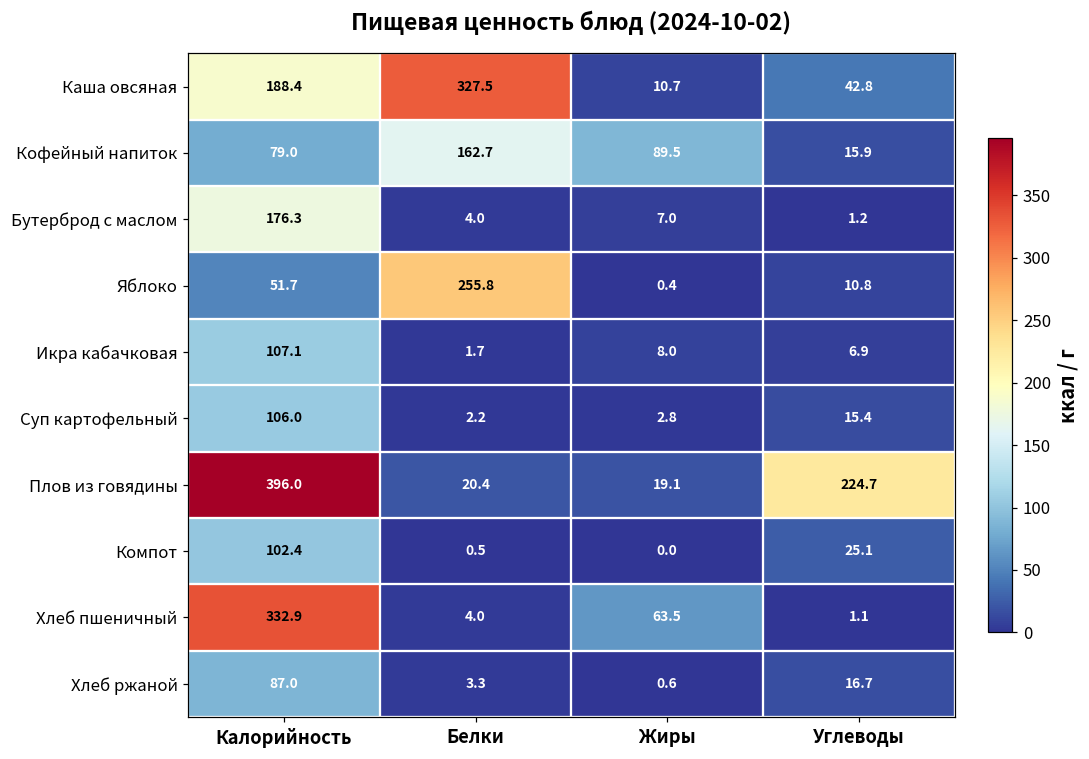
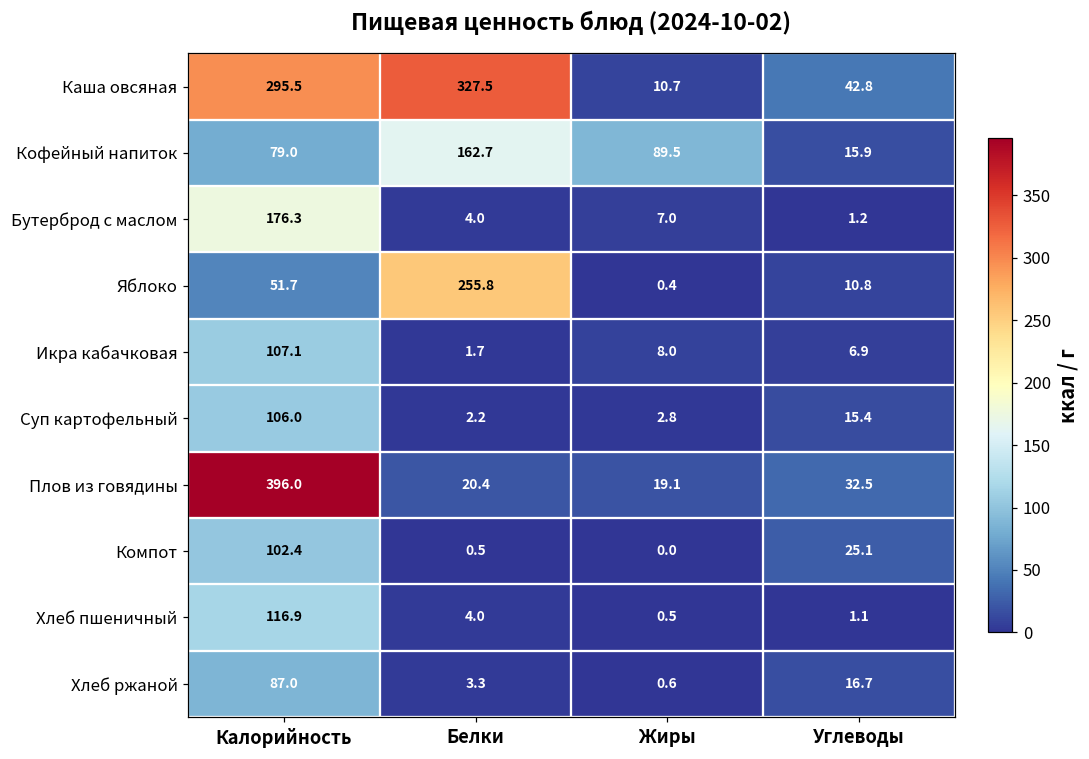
  {
    "Каша овсяная": {
-     "Калорийность": 188.4,
+     "Калорийность": 295.5,
      "Белки": 327.5,
      "Жиры": 10.7,
      "Углеводы": 42.8
    },
    "Кофейный напиток": {
      "Калорийность": 79.0,
      "Белки": 162.7,
      "Жиры": 89.5,
      "Углеводы": 15.9
    },
    "Бутерброд с маслом": {
      "Калорийность": 176.3,
      "Белки": 4.0,
      "Жиры": 7.0,
      "Углеводы": 1.2
    },
    "Яблоко": {
      "Калорийность": 51.7,
      "Белки": 255.8,
      "Жиры": 0.4,
      "Углеводы": 10.8
    },
    "Икра кабачковая": {
      "Калорийность": 107.1,
      "Белки": 1.7,
      "Жиры": 8.0,
      "Углеводы": 6.9
    },
    "Суп картофельный": {
      "Калорийность": 106.0,
      "Белки": 2.2,
      "Жиры": 2.8,
      "Углеводы": 15.4
    },
    "Плов из говядины": {
      "Калорийность": 396.0,
      "Белки": 20.4,
      "Жиры": 19.1,
-     "Углеводы": 224.7
+     "Углеводы": 32.5
    },
    "Компот": {
      "Калорийность": 102.4,
      "Белки": 0.5,
      "Жиры": 0.0,
      "Углеводы": 25.1
    },
    "Хлеб пшеничный": {
-     "Калорийность": 332.9,
+     "Калорийность": 116.9,
      "Белки": 4.0,
-     "Жиры": 63.5,
+     "Жиры": 0.5,
      "Углеводы": 1.1
    },
    "Хлеб ржаной": {
      "Калорийность": 87.0,
      "Белки": 3.3,
      "Жиры": 0.6,
      "Углеводы": 16.7
    }
  }
